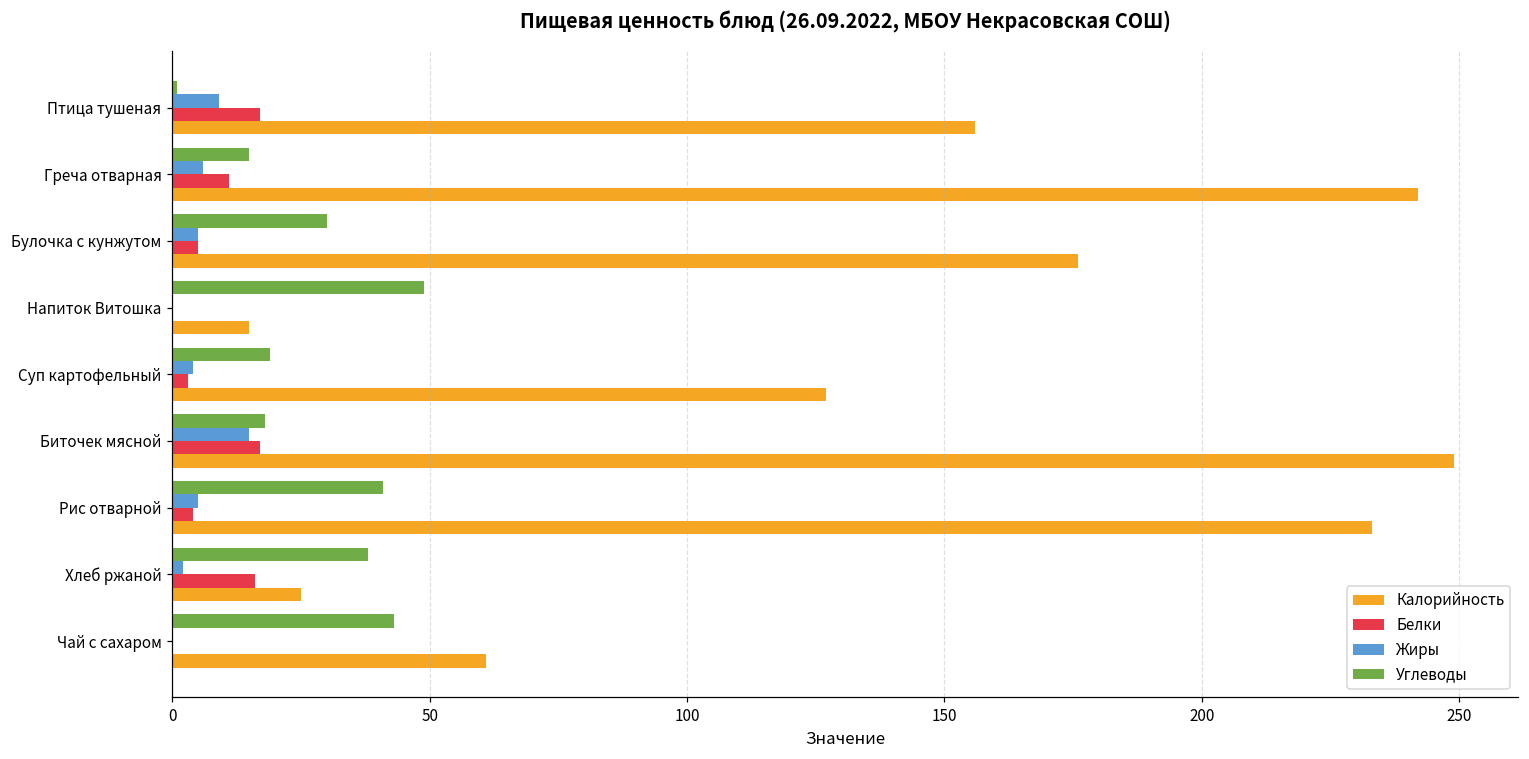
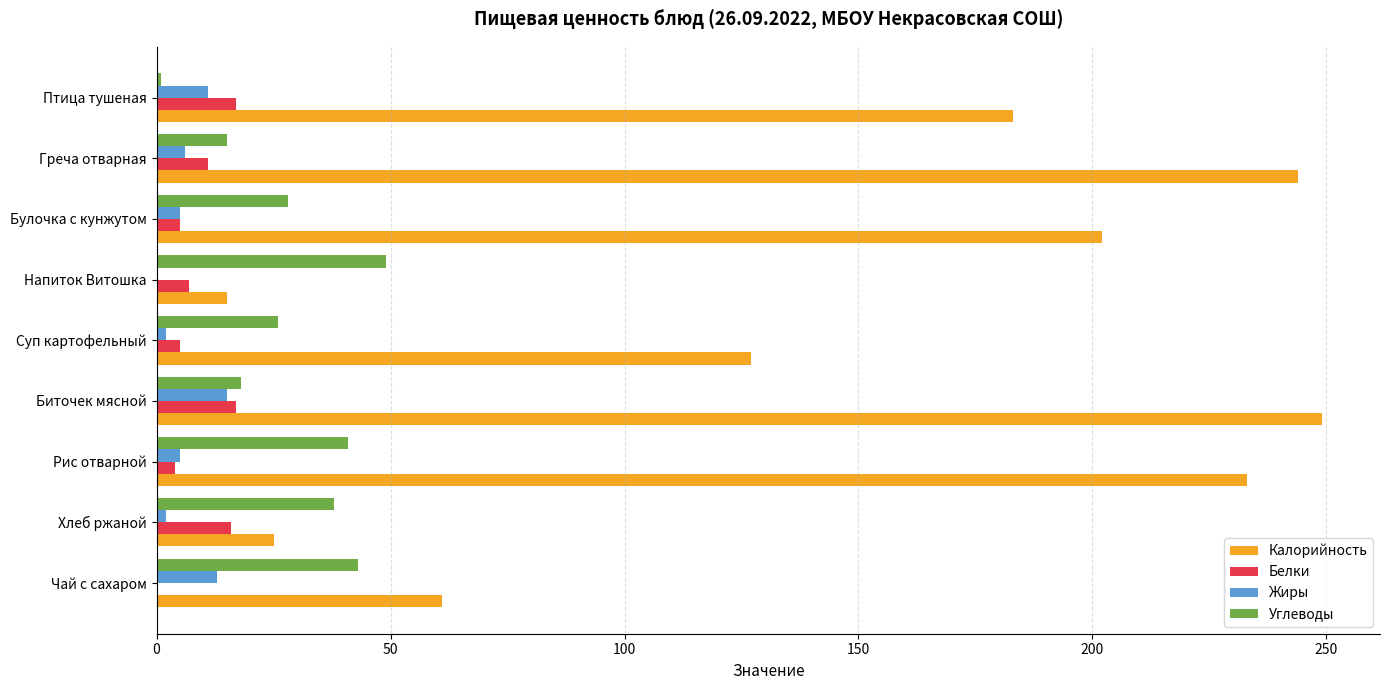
  {
    "Калорийность": {
-     "Птица тушеная": 156,
-     "Греча отварная": 242,
-     "Булочка с кунжутом": 176,
+     "Птица тушеная": 183,
+     "Греча отварная": 244,
+     "Булочка с кунжутом": 202,
      "Напиток Витошка": 15,
      "Суп картофельный": 127,
      "Биточек мясной": 249,
      "Рис отварной": 233,
      "Хлеб ржаной": 25,
      "Чай с сахаром": 61
    },
    "Белки": {
      "Птица тушеная": 17,
      "Греча отварная": 11,
      "Булочка с кунжутом": 5,
-     "Напиток Витошка": 0,
-     "Суп картофельный": 3,
+     "Напиток Витошка": 7,
+     "Суп картофельный": 5,
      "Биточек мясной": 17,
      "Рис отварной": 4,
      "Хлеб ржаной": 16,
      "Чай с сахаром": 0
    },
    "Жиры": {
-     "Птица тушеная": 9,
+     "Птица тушеная": 11,
      "Греча отварная": 6,
      "Булочка с кунжутом": 5,
      "Напиток Витошка": 0,
-     "Суп картофельный": 4,
+     "Суп картофельный": 2,
      "Биточек мясной": 15,
      "Рис отварной": 5,
      "Хлеб ржаной": 2,
-     "Чай с сахаром": 0
+     "Чай с сахаром": 13
    },
    "Углеводы": {
      "Птица тушеная": 1,
      "Греча отварная": 15,
-     "Булочка с кунжутом": 30,
+     "Булочка с кунжутом": 28,
      "Напиток Витошка": 49,
-     "Суп картофельный": 19,
+     "Суп картофельный": 26,
      "Биточек мясной": 18,
      "Рис отварной": 41,
      "Хлеб ржаной": 38,
      "Чай с сахаром": 43
    }
  }
